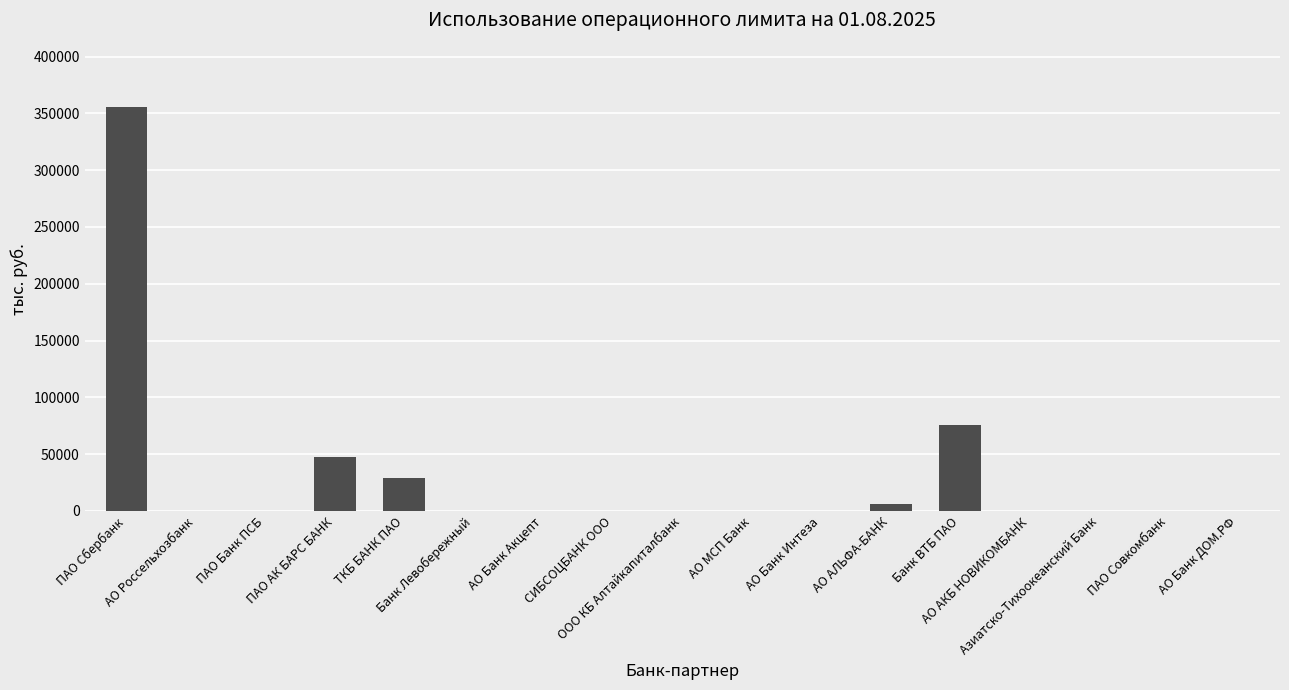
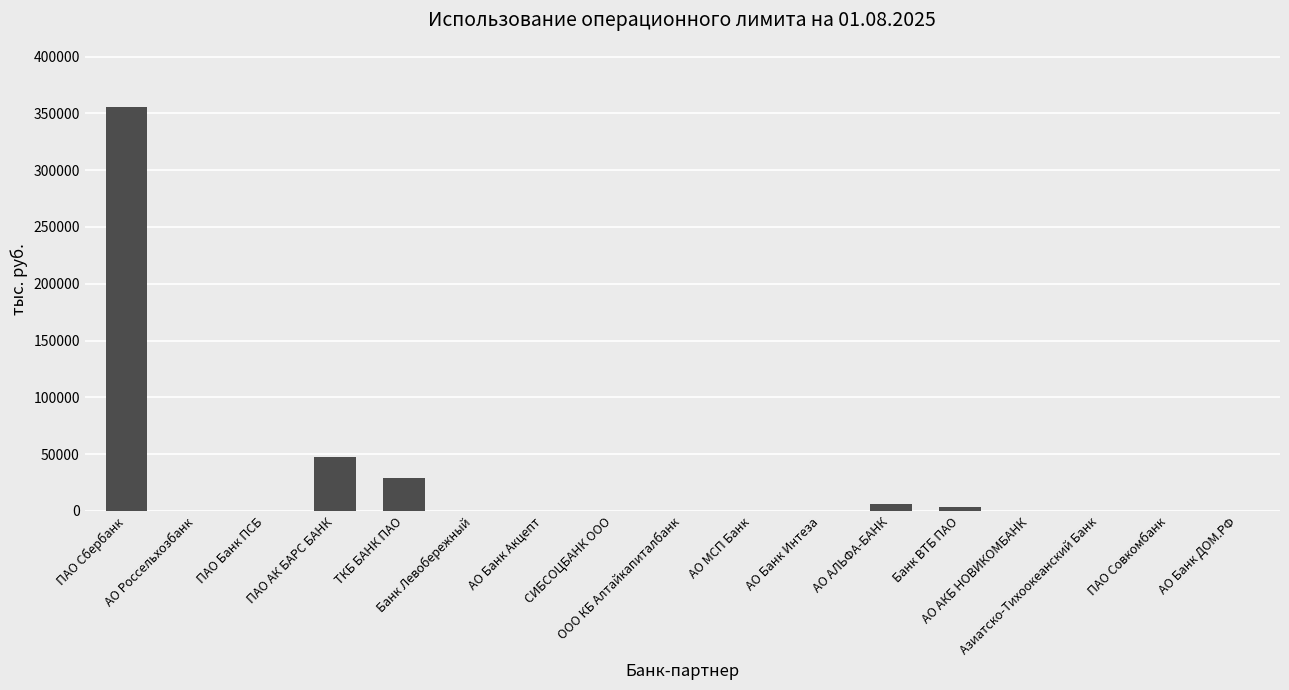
  {
    "ПАО Сбербанк": 355000,
    "АО Россельхозбанк": 0,
    "ПАО Банк ПСБ": 0,
    "ПАО АК БАРС БАНК": 47000,
    "ТКБ БАНК ПАО": 29000,
    "Банк Левобережный": 0,
    "АО Банк Акцепт": 0,
    "СИБСОЦБАНК ООО": 0,
    "ООО КБ Алтайкапиталбанк": 0,
    "АО МСП Банк": 0,
    "АО Банк Интеза": 0,
    "АО АЛЬФА-БАНК": 6000,
-   "Банк ВТБ ПАО": 76000,
+   "Банк ВТБ ПАО": 3000,
    "АО АКБ НОВИКОМБАНК": 0,
    "Азиатско-Тихоокеанский Банк": 0,
    "ПАО Совкомбанк": 0,
    "АО Банк ДОМ.РФ": 0
  }
